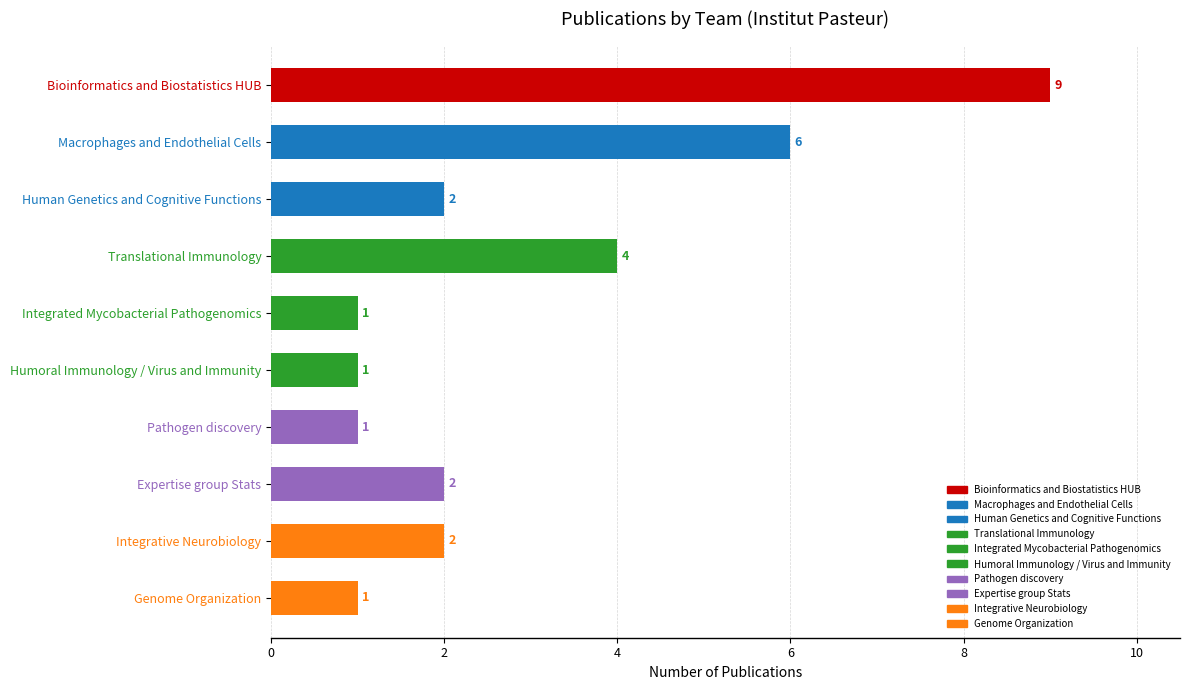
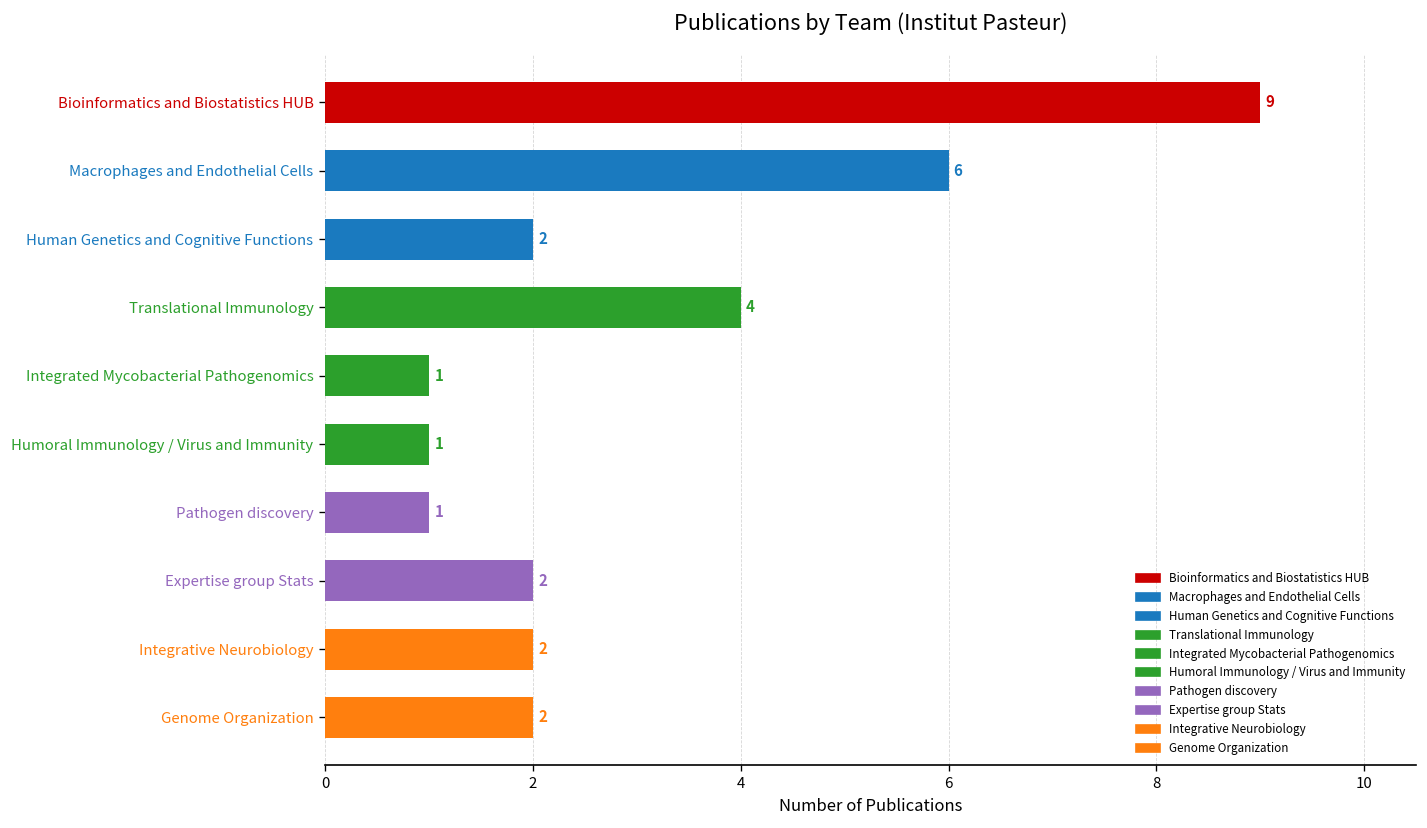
  {
    "Bioinformatics and Biostatistics HUB": 9,
    "Macrophages and Endothelial Cells": 6,
    "Human Genetics and Cognitive Functions": 2,
    "Translational Immunology": 4,
    "Integrated Mycobacterial Pathogenomics": 1,
    "Humoral Immunology / Virus and Immunity": 1,
    "Pathogen discovery": 1,
    "Expertise group Stats": 2,
    "Integrative Neurobiology": 2,
-   "Genome Organization": 1
+   "Genome Organization": 2
  }
